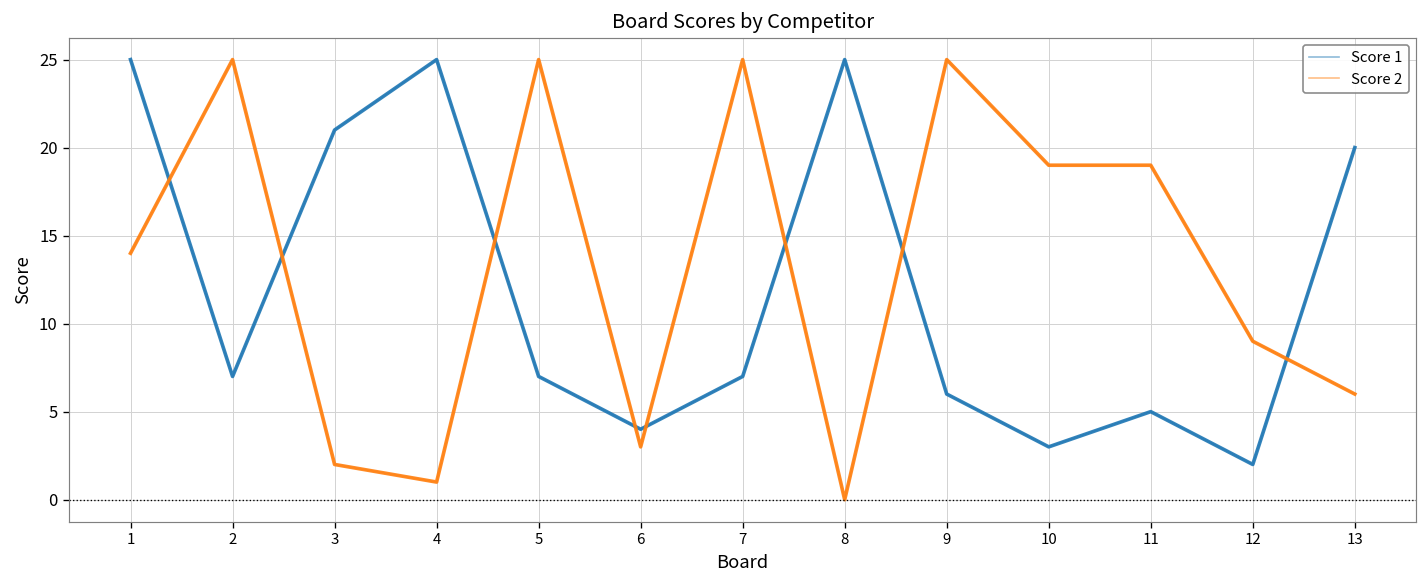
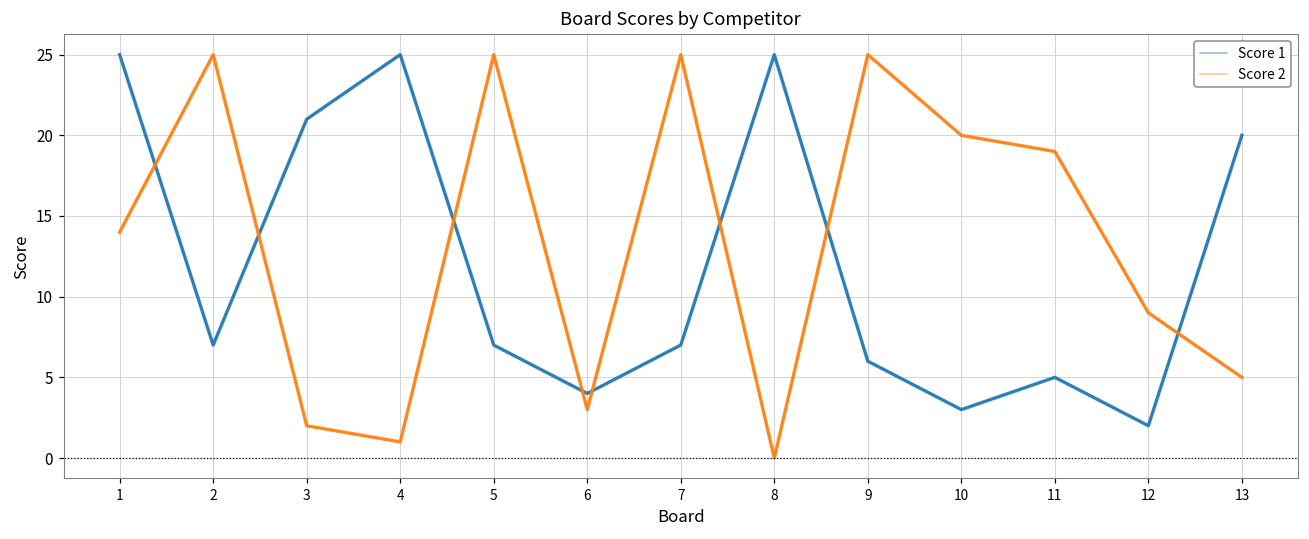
  {
    "Score 1": {
      "1": 25,
      "2": 7,
      "3": 21,
      "4": 25,
      "5": 7,
      "6": 4,
      "7": 7,
      "8": 25,
      "9": 6,
      "10": 3,
      "11": 5,
      "12": 2,
      "13": 20
    },
    "Score 2": {
      "1": 14,
      "2": 25,
      "3": 2,
      "4": 1,
      "5": 25,
      "6": 3,
      "7": 25,
      "8": 0,
      "9": 25,
-     "10": 19,
+     "10": 20,
      "11": 19,
      "12": 9,
-     "13": 6
+     "13": 5
    }
  }
